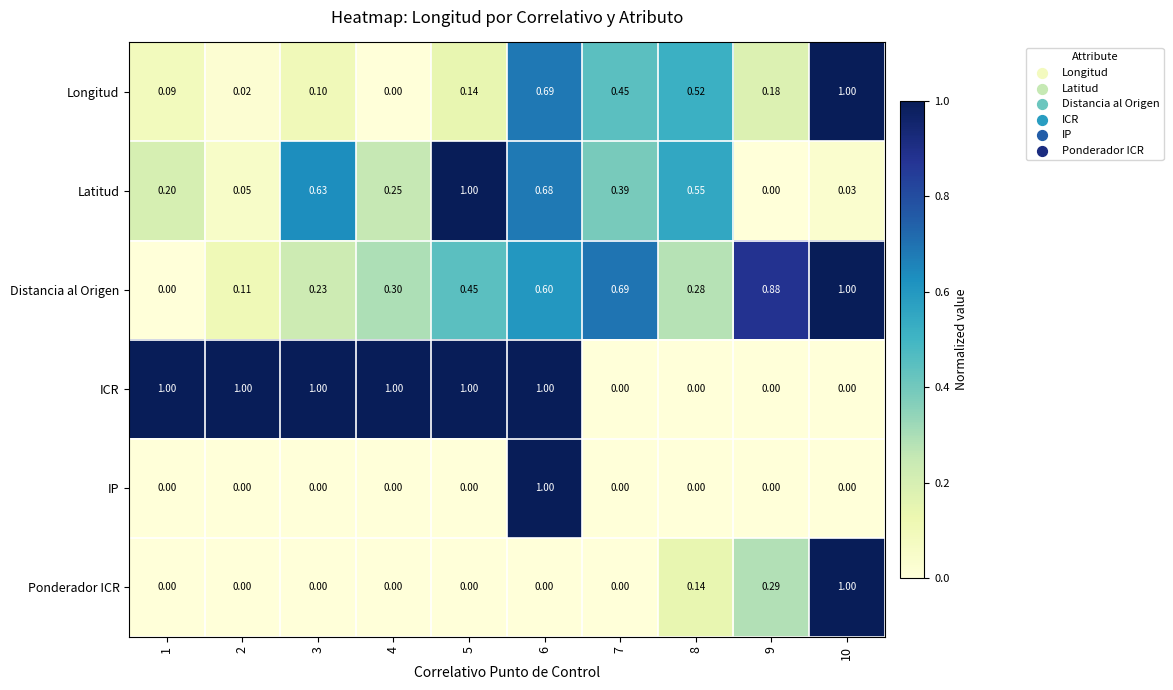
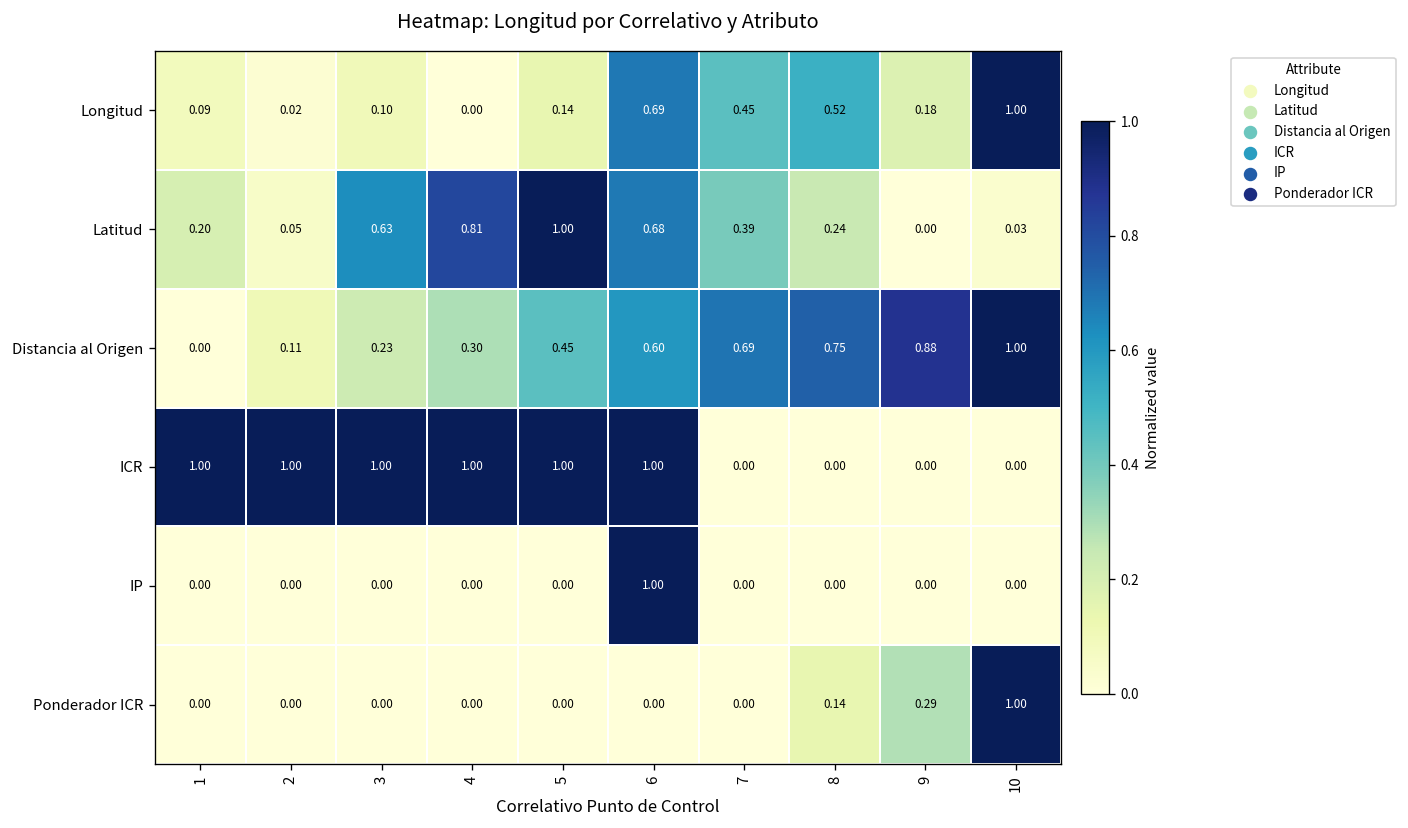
  {
    "Longitud": {
      "1": 0.09,
      "2": 0.02,
      "3": 0.10,
      "4": 0.00,
      "5": 0.14,
      "6": 0.69,
      "7": 0.45,
      "8": 0.52,
      "9": 0.18,
      "10": 1.00
    },
    "Latitud": {
      "1": 0.20,
      "2": 0.05,
      "3": 0.63,
-     "4": 0.25,
+     "4": 0.81,
      "5": 1.00,
      "6": 0.68,
      "7": 0.39,
-     "8": 0.55,
+     "8": 0.24,
      "9": 0.00,
      "10": 0.03
    },
    "Distancia al Origen": {
      "1": 0.00,
      "2": 0.11,
      "3": 0.23,
      "4": 0.30,
      "5": 0.45,
      "6": 0.60,
      "7": 0.69,
-     "8": 0.28,
+     "8": 0.75,
      "9": 0.88,
      "10": 1.00
    },
    "ICR": {
      "1": 1.00,
      "2": 1.00,
      "3": 1.00,
      "4": 1.00,
      "5": 1.00,
      "6": 1.00,
      "7": 0.00,
      "8": 0.00,
      "9": 0.00,
      "10": 0.00
    },
    "IP": {
      "1": 0.00,
      "2": 0.00,
      "3": 0.00,
      "4": 0.00,
      "5": 0.00,
      "6": 1.00,
      "7": 0.00,
      "8": 0.00,
      "9": 0.00,
      "10": 0.00
    },
    "Ponderador ICR": {
      "1": 0.00,
      "2": 0.00,
      "3": 0.00,
      "4": 0.00,
      "5": 0.00,
      "6": 0.00,
      "7": 0.00,
      "8": 0.14,
      "9": 0.29,
      "10": 1.00
    }
  }
